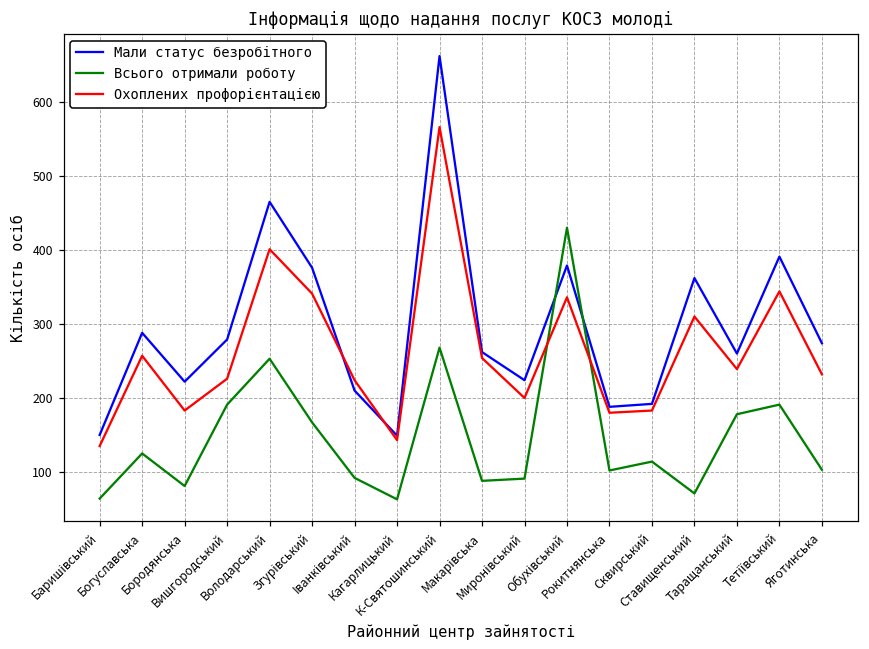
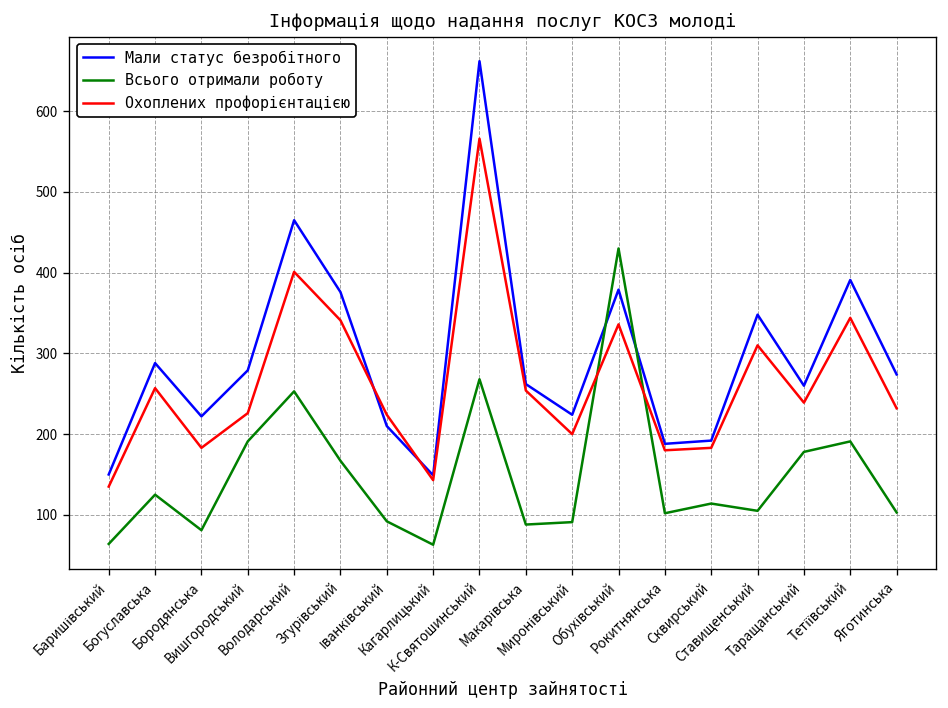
  {
    "Мали статус безробітного": {
      "Баришівський": 150,
      "Богуславська": 290,
      "Бородянська": 220,
      "Вишгородський": 280,
      "Володарський": 470,
      "Згурівський": 380,
      "Іванківський": 210,
      "Кагарлицький": 150,
      "К-Святошинський": 660,
      "Макарівська": 260,
      "Миронівський": 220,
      "Обухівський": 380,
      "Рокитнянська": 190,
      "Сквирський": 190,
-     "Ставищенський": 360,
+     "Ставищенський": 350,
      "Таращанський": 260,
      "Тетіївський": 390,
      "Яготинська": 270
    },
    "Всього отримали роботу": {
      "Баришівський": 60,
      "Богуславська": 130,
      "Бородянська": 80,
      "Вишгородський": 190,
      "Володарський": 250,
      "Згурівський": 170,
      "Іванківський": 90,
      "Кагарлицький": 60,
      "К-Святошинський": 270,
      "Макарівська": 90,
      "Миронівський": 90,
      "Обухівський": 430,
      "Рокитнянська": 100,
      "Сквирський": 110,
-     "Ставищенський": 70,
+     "Ставищенський": 110,
      "Таращанський": 180,
      "Тетіївський": 190,
      "Яготинська": 100
    },
    "Охоплених профорієнтацією": {
      "Баришівський": 140,
      "Богуславська": 260,
      "Бородянська": 180,
      "Вишгородський": 230,
      "Володарський": 400,
      "Згурівський": 340,
      "Іванківський": 220,
      "Кагарлицький": 140,
      "К-Святошинський": 570,
      "Макарівська": 250,
      "Миронівський": 200,
      "Обухівський": 340,
      "Рокитнянська": 180,
      "Сквирський": 180,
      "Ставищенський": 310,
      "Таращанський": 240,
      "Тетіївський": 340,
      "Яготинська": 230
    }
  }
